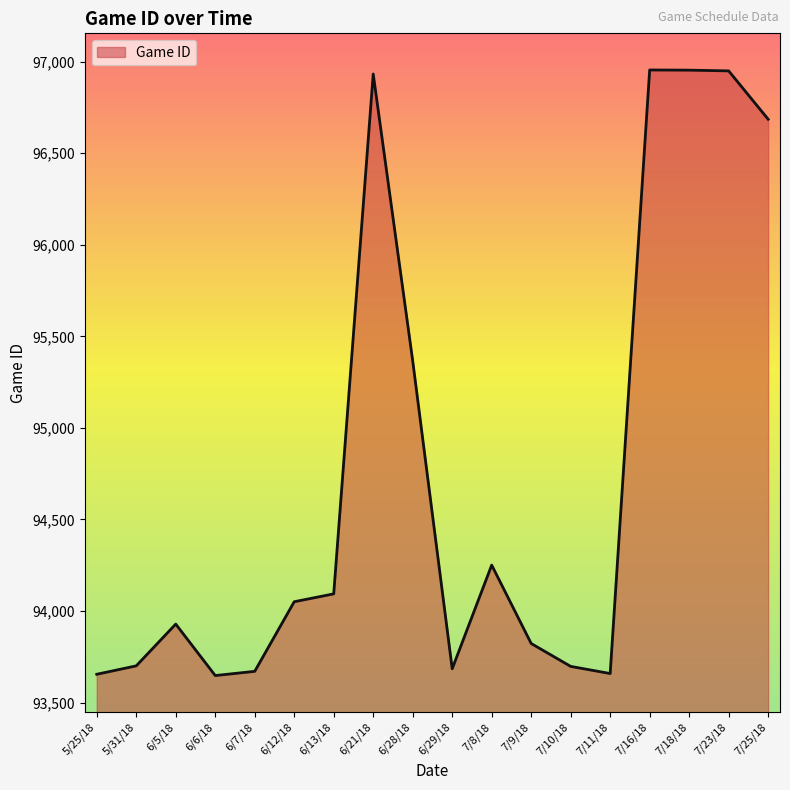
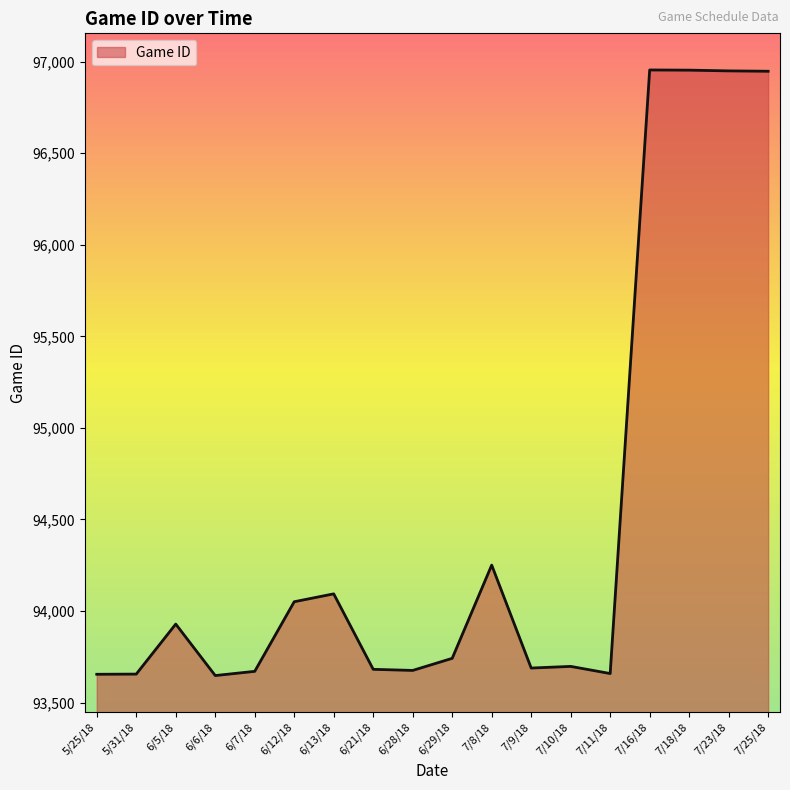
  {
    "5/25/18": "93,660",
-   "5/31/18": "93,700",
+   "5/31/18": "93,660",
    "6/5/18": "93,930",
    "6/6/18": "93,650",
    "6/7/18": "93,670",
    "6/12/18": "94,050",
    "6/13/18": "94,090",
-   "6/21/18": "96,930",
-   "6/28/18": "95,370",
-   "6/29/18": "93,690",
+   "6/21/18": "93,680",
+   "6/28/18": "93,680",
+   "6/29/18": "93,740",
    "7/8/18": "94,250",
-   "7/9/18": "93,820",
+   "7/9/18": "93,690",
    "7/10/18": "93,700",
    "7/11/18": "93,660",
    "7/16/18": "96,950",
    "7/18/18": "96,950",
    "7/23/18": "96,950",
-   "7/25/18": "96,690"
+   "7/25/18": "96,950"
  }
